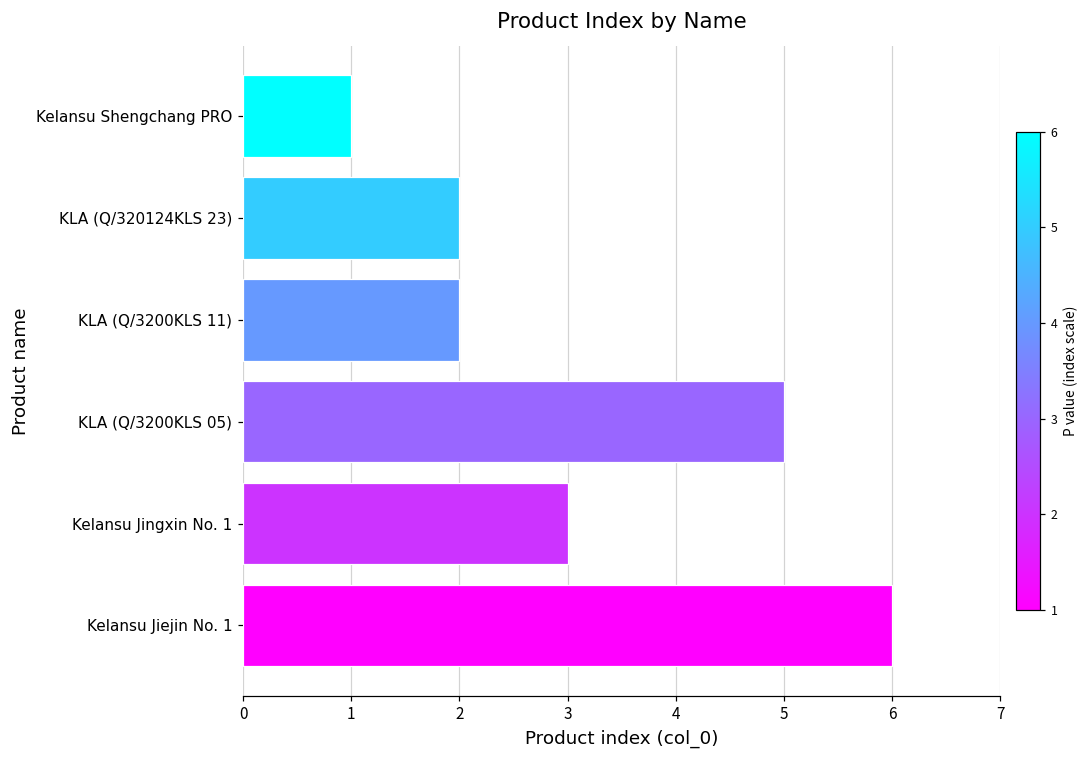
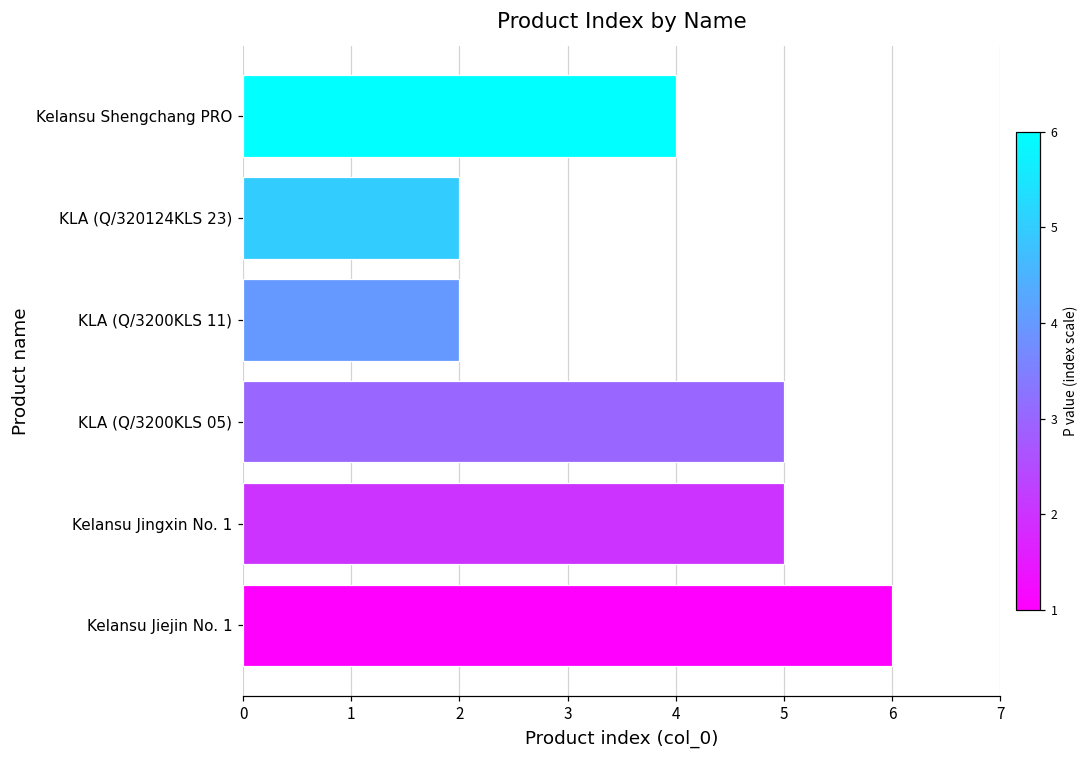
  {
-   "Kelansu Shengchang PRO": 1,
+   "Kelansu Shengchang PRO": 4,
    "KLA (Q/320124KLS 23)": 2,
    "KLA (Q/3200KLS 11)": 2,
    "KLA (Q/3200KLS 05)": 5,
-   "Kelansu Jingxin No. 1": 3,
+   "Kelansu Jingxin No. 1": 5,
    "Kelansu Jiejin No. 1": 6
  }
